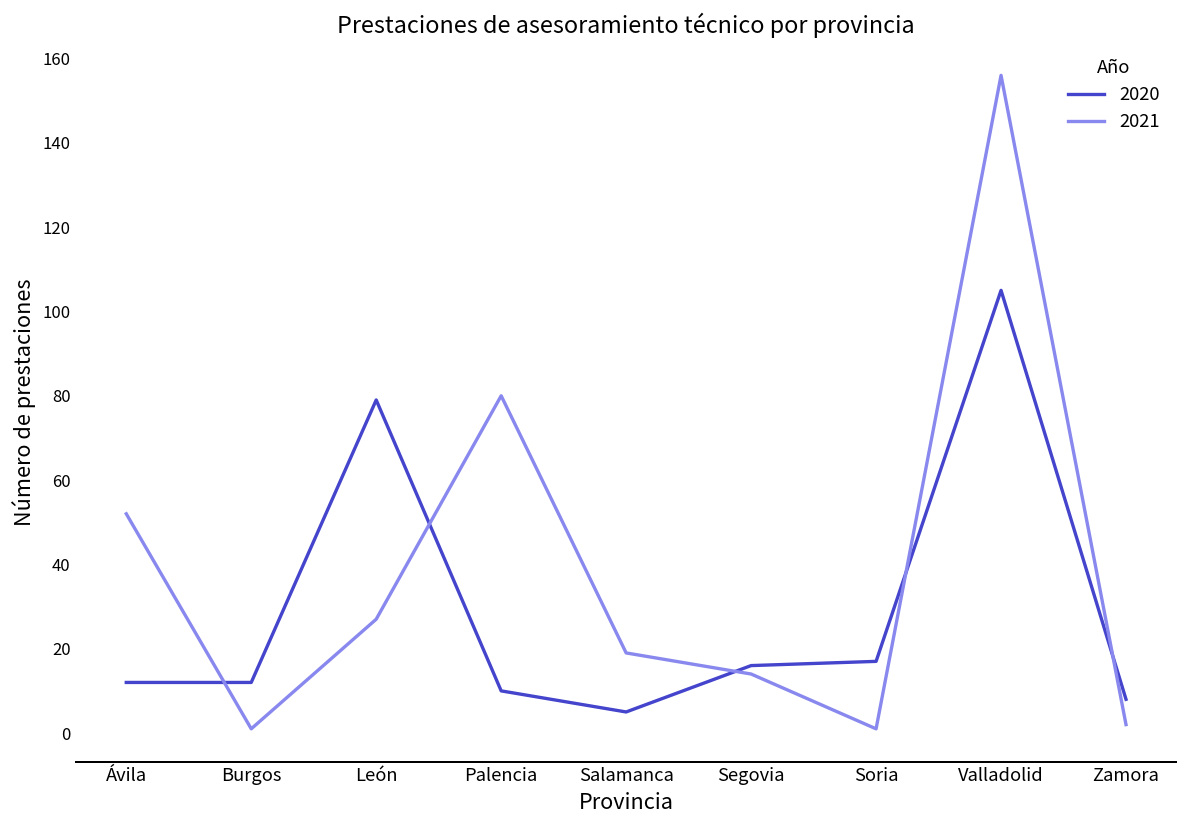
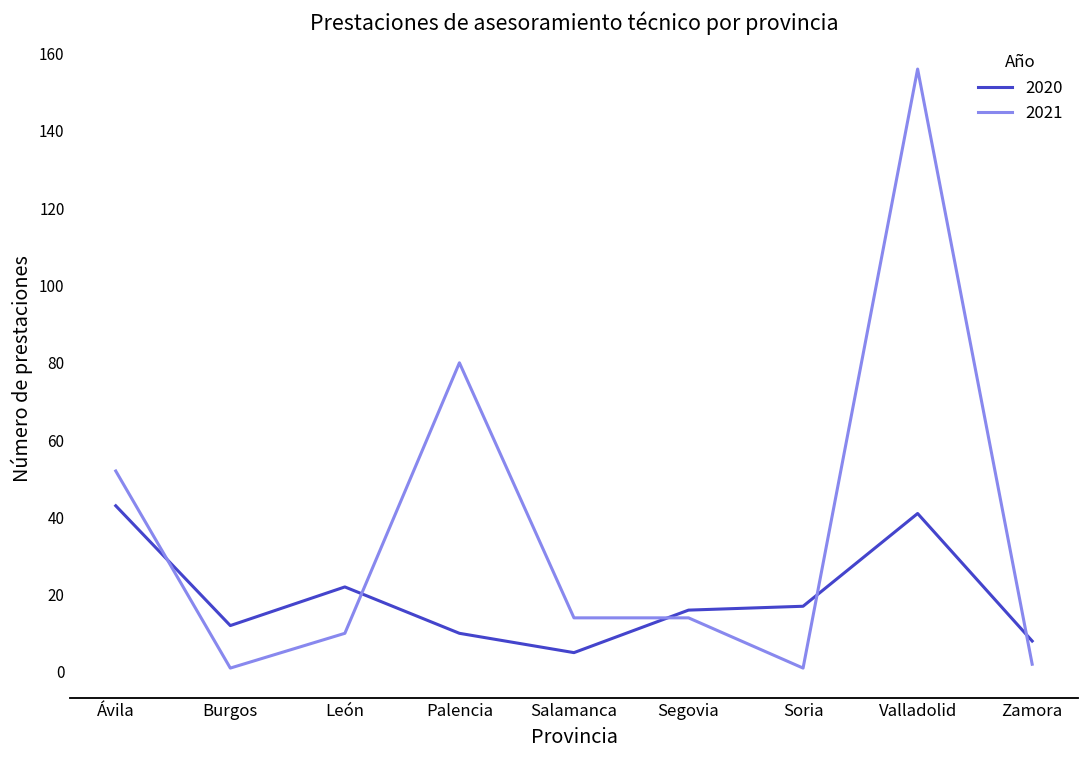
  {
    "2020": {
-     "Ávila": 12,
+     "Ávila": 43,
      "Burgos": 12,
-     "León": 79,
+     "León": 22,
      "Palencia": 10,
      "Salamanca": 5,
      "Segovia": 16,
      "Soria": 17,
-     "Valladolid": 105,
+     "Valladolid": 41,
      "Zamora": 8
    },
    "2021": {
      "Ávila": 52,
      "Burgos": 1,
-     "León": 27,
+     "León": 10,
      "Palencia": 80,
-     "Salamanca": 19,
+     "Salamanca": 14,
      "Segovia": 14,
      "Soria": 1,
      "Valladolid": 156,
      "Zamora": 2
    }
  }
